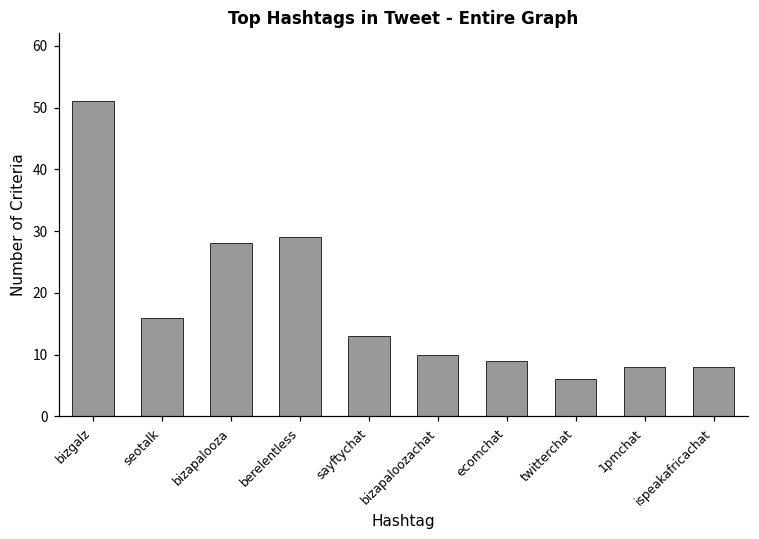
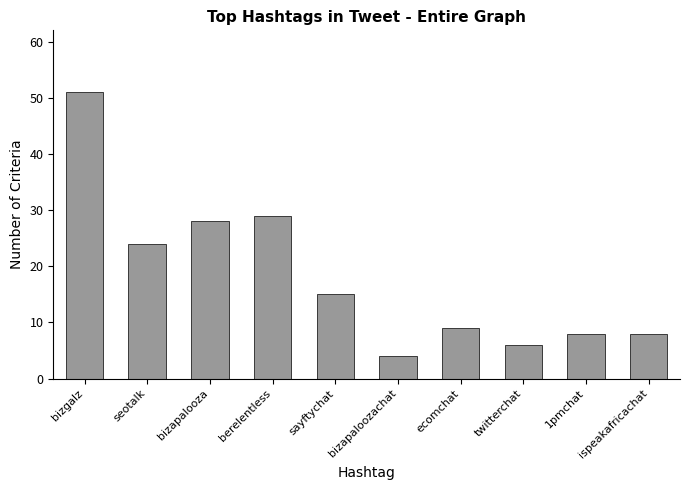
  {
    "bizgalz": 51,
-   "seotalk": 16,
+   "seotalk": 24,
    "bizapalooza": 28,
    "berelentless": 29,
-   "sayftychat": 13,
-   "bizapaloozachat": 10,
+   "sayftychat": 15,
+   "bizapaloozachat": 4,
    "ecomchat": 9,
    "twitterchat": 6,
    "1pmchat": 8,
    "ispeakafricachat": 8
  }
